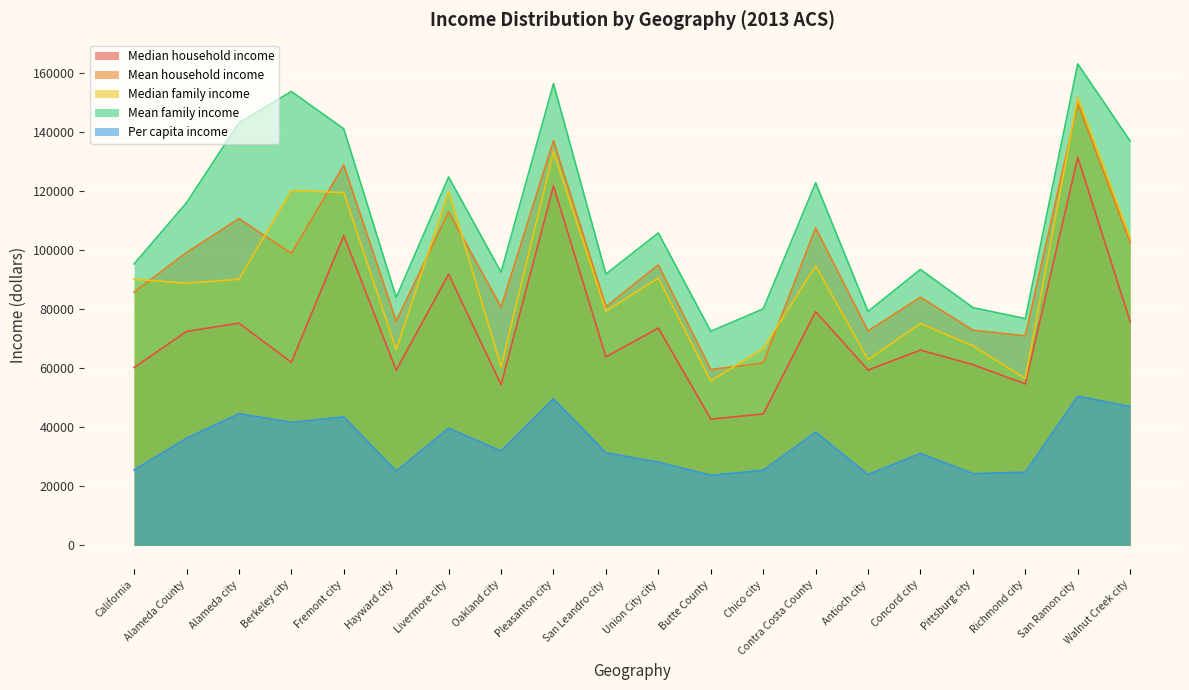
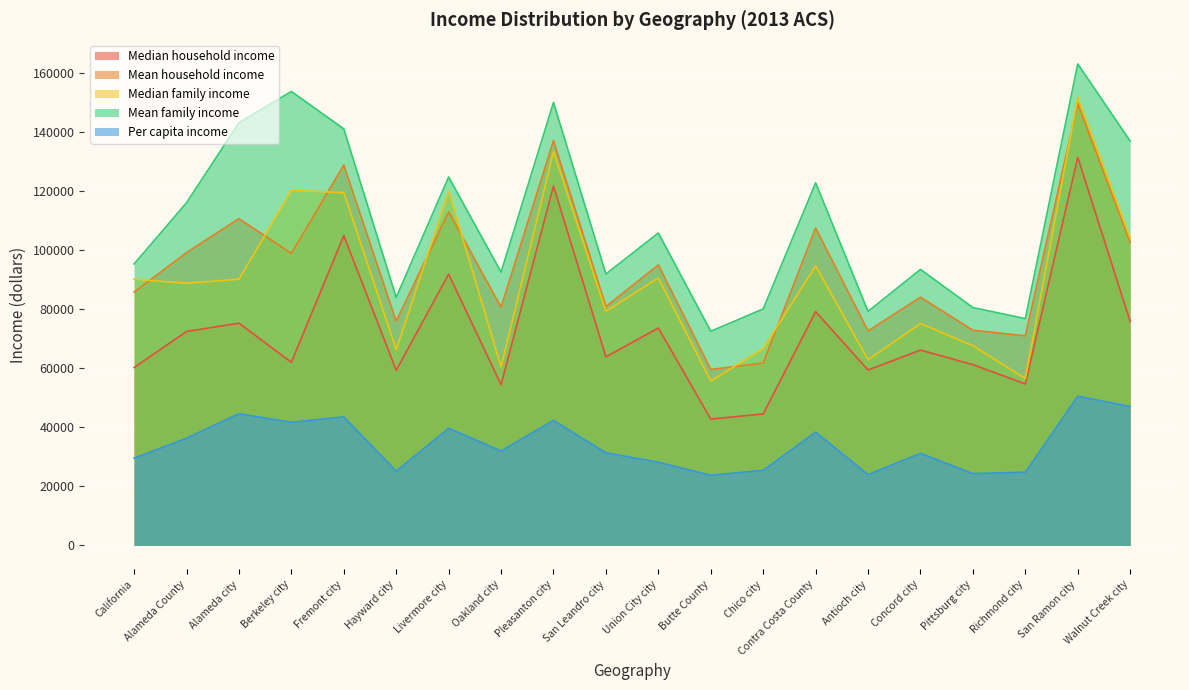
  {
    "Median family income": {
      "California": 90000,
      "Alameda County": 89000,
      "Alameda city": 90000,
      "Berkeley city": 120000,
      "Fremont city": 119000,
      "Hayward city": 66000,
      "Livermore city": 120000,
      "Oakland city": 60000,
      "Pleasanton city": 133000,
      "San Leandro city": 79000,
      "Union City city": 90000,
      "Butte County": 56000,
      "Chico city": 67000,
      "Contra Costa County": 95000,
      "Antioch city": 63000,
      "Concord city": 75000,
      "Pittsburg city": 68000,
      "Richmond city": 56000,
      "San Ramon city": 152000,
      "Walnut Creek city": 104000
    },
    "Mean family income": {
      "California": 95000,
      "Alameda County": 116000,
      "Berkeley city": 154000,
      "Fremont city": 141000,
      "Hayward city": 84000,
      "Livermore city": 125000,
      "Oakland city": 92000,
-     "Pleasanton city": 156000,
+     "Pleasanton city": 150000,
      "San Leandro city": 92000,
      "Union City city": 106000,
      "Butte County": 72000,
      "Chico city": 80000,
      "Contra Costa County": 123000,
      "Antioch city": 79000,
      "Concord city": 93000,
      "Pittsburg city": 80000,
      "Richmond city": 77000,
      "San Ramon city": 163000,
      "Walnut Creek city": 137000
    },
    "Per capita income": {
-     "California": 26000,
+     "California": 30000,
      "Alameda County": 36000,
      "Alameda city": 45000,
      "Berkeley city": 42000,
      "Fremont city": 44000,
      "Hayward city": 25000,
      "Livermore city": 40000,
      "Oakland city": 32000,
-     "Pleasanton city": 50000,
+     "Pleasanton city": 42000,
      "San Leandro city": 31000,
      "Union City city": 28000,
      "Butte County": 24000,
      "Chico city": 25000,
      "Contra Costa County": 38000,
      "Antioch city": 24000,
      "Concord city": 31000,
      "Pittsburg city": 24000,
      "Richmond city": 25000,
      "San Ramon city": 50000,
      "Walnut Creek city": 47000
    }
  }
